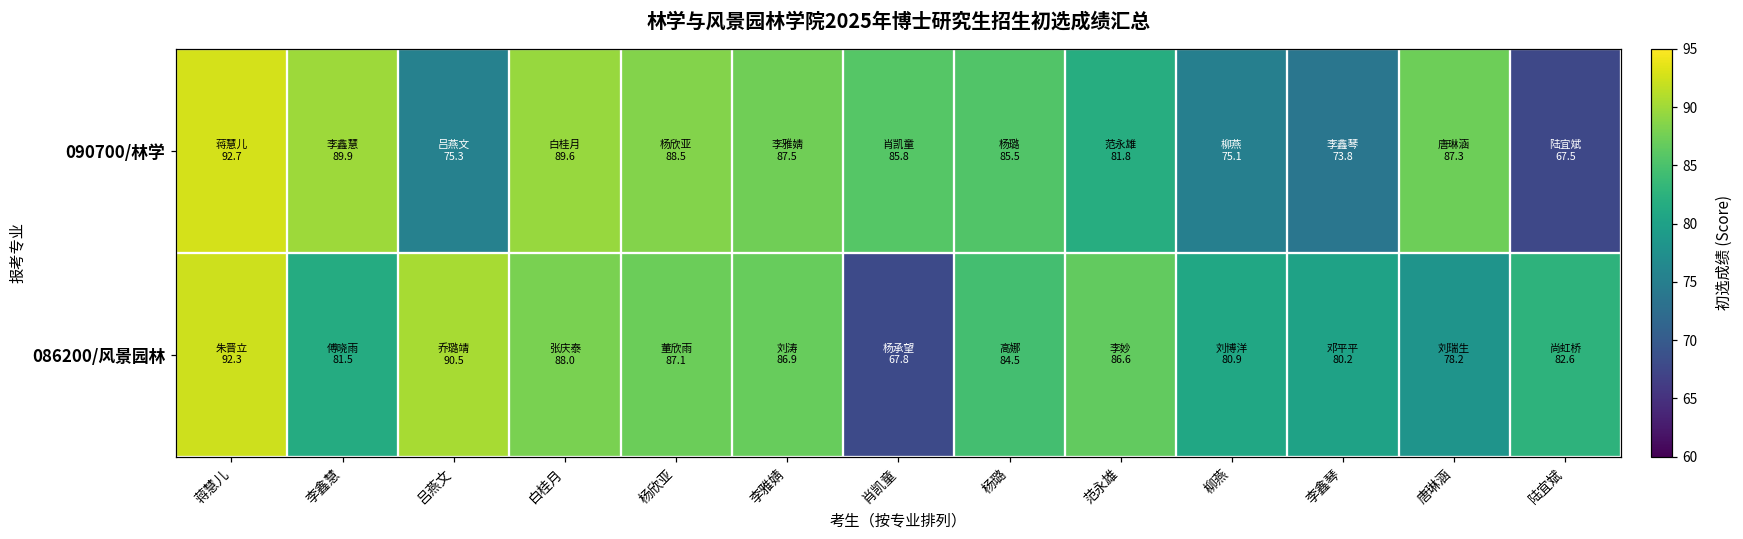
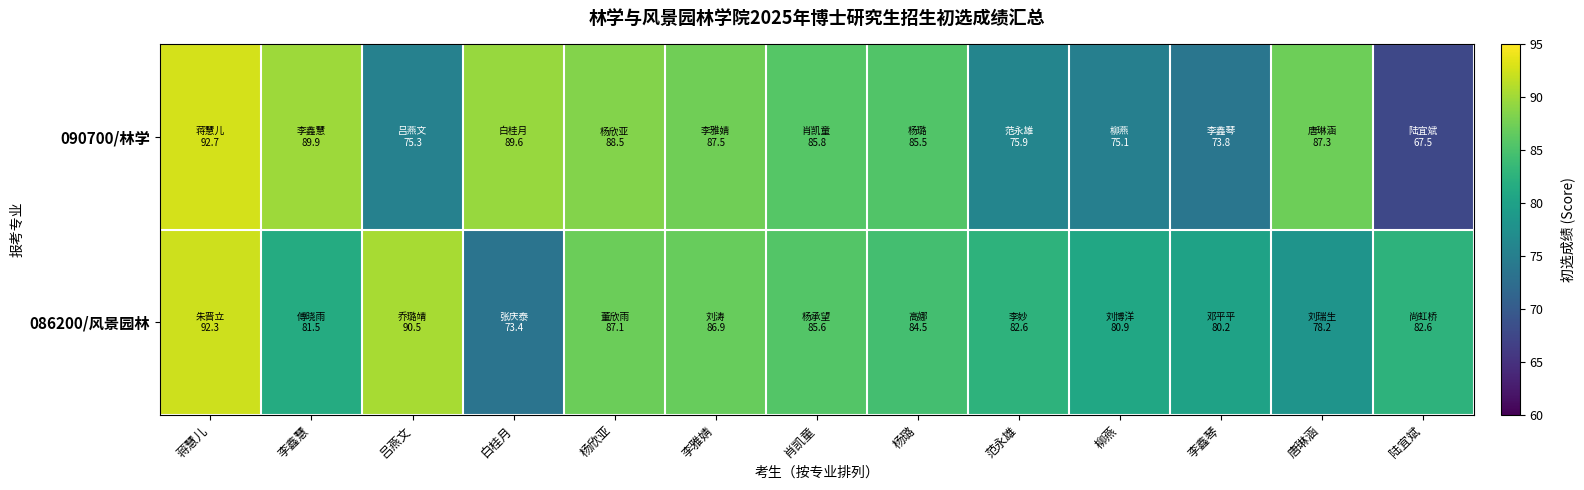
  {
    "090700/林学": {
      "蒋慧儿": 92.7,
      "李鑫慧": 89.9,
      "吕燕文": 75.3,
      "白桂月": 89.6,
      "杨欣亚": 88.5,
      "李雅婧": 87.5,
      "肖凯童": 85.8,
      "杨璐": 85.5,
-     "范永雄": 81.8,
+     "范永雄": 75.9,
      "柳燕": 75.1,
      "李鑫琴": 73.8,
      "唐琳涵": 87.3,
      "陆宜斌": 67.5
    },
    "086200/风景园林": {
      "蒋慧儿": 92.3,
      "李鑫慧": 81.5,
      "吕燕文": 90.5,
-     "白桂月": 88.0,
+     "白桂月": 73.4,
      "杨欣亚": 87.1,
      "李雅婧": 86.9,
-     "肖凯童": 67.8,
+     "肖凯童": 85.6,
      "杨璐": 84.5,
-     "范永雄": 86.6,
+     "范永雄": 82.6,
      "柳燕": 80.9,
      "李鑫琴": 80.2,
      "唐琳涵": 78.2,
      "陆宜斌": 82.6
    }
  }
